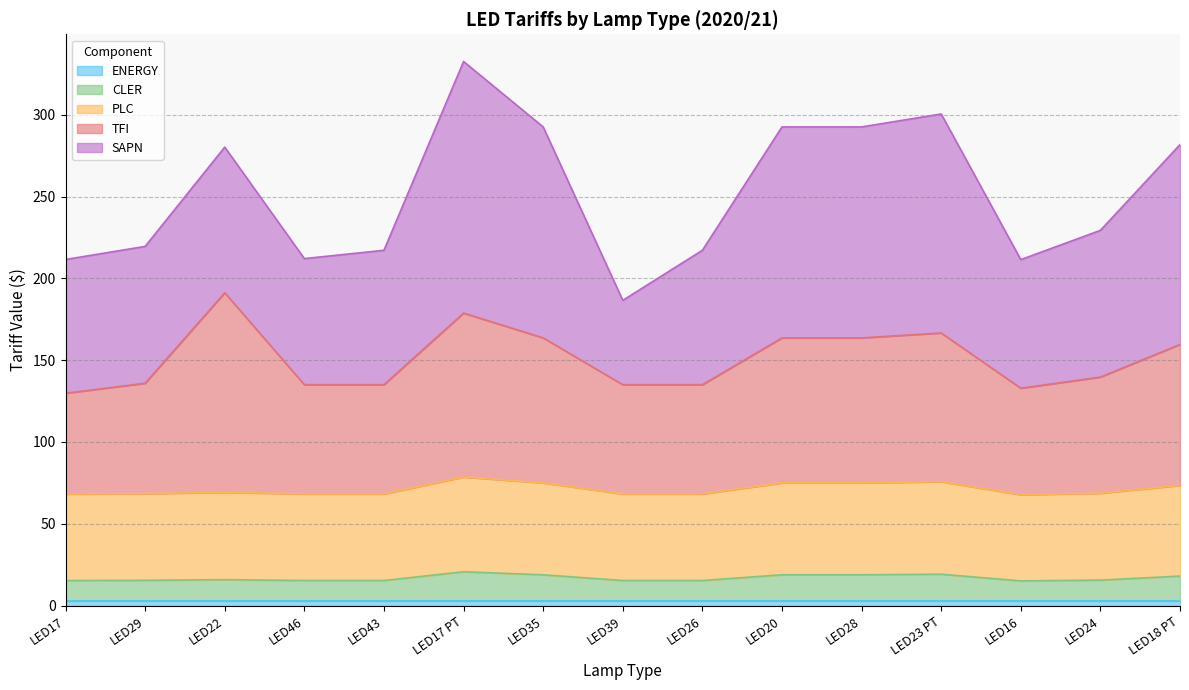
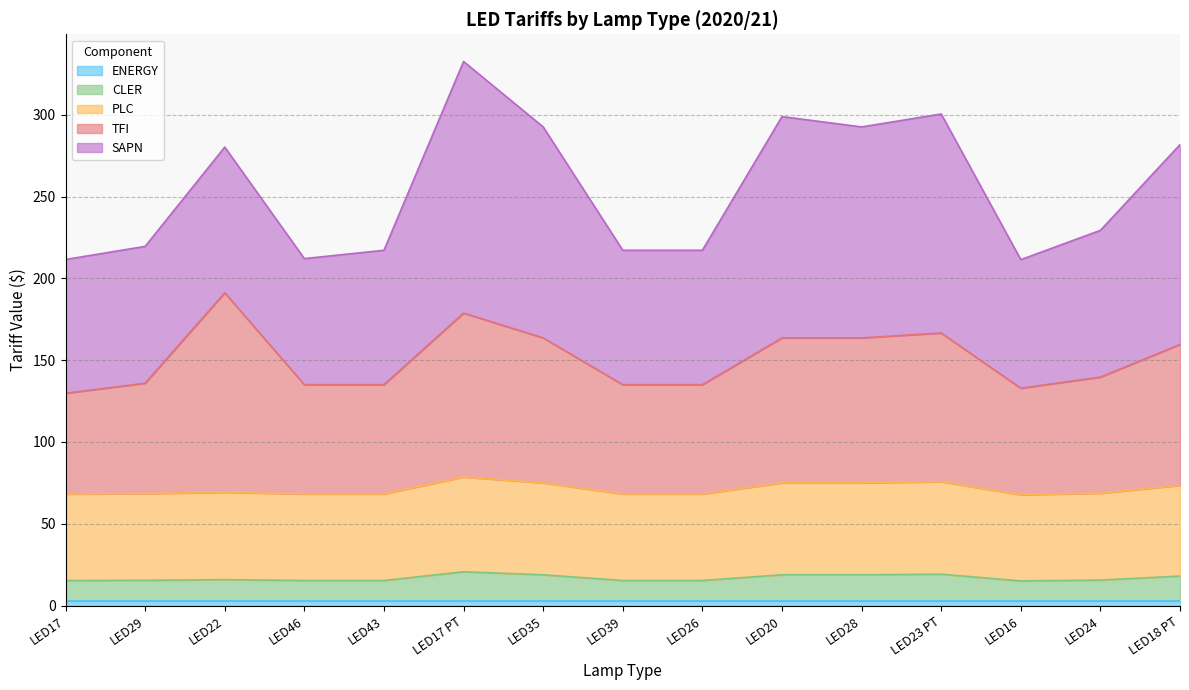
  {
    "ENERGY": {
      "LED17": 3,
      "LED29": 3,
      "LED22": 3,
      "LED46": 3,
      "LED43": 3,
      "LED17 PT": 3,
      "LED35": 3,
      "LED39": 3,
      "LED26": 3,
      "LED20": 3,
      "LED28": 3,
      "LED23 PT": 3,
      "LED16": 3,
      "LED24": 3,
      "LED18 PT": 3
    },
    "CLER": {
      "LED17": 12,
      "LED29": 12,
      "LED22": 13,
      "LED46": 12,
      "LED43": 12,
      "LED17 PT": 18,
      "LED35": 16,
      "LED39": 12,
      "LED26": 12,
      "LED20": 16,
      "LED28": 16,
      "LED23 PT": 16,
      "LED16": 12,
      "LED24": 13,
      "LED18 PT": 15
    },
    "PLC": {
      "LED17": 53,
      "LED29": 53,
      "LED22": 53,
      "LED46": 53,
      "LED43": 53,
      "LED17 PT": 58,
      "LED35": 56,
      "LED39": 53,
      "LED26": 53,
      "LED20": 56,
      "LED28": 56,
      "LED23 PT": 57,
      "LED16": 53,
      "LED24": 53,
      "LED18 PT": 55
    },
    "TFI": {
      "LED17": 62,
      "LED29": 67,
      "LED22": 122,
      "LED46": 67,
      "LED43": 67,
      "LED17 PT": 100,
      "LED35": 89,
      "LED39": 67,
      "LED26": 67,
      "LED20": 89,
      "LED28": 89,
      "LED23 PT": 91,
      "LED16": 65,
      "LED24": 71,
      "LED18 PT": 86
    },
    "SAPN": {
      "LED17": 82,
      "LED29": 84,
      "LED22": 89,
      "LED46": 77,
      "LED43": 82,
      "LED17 PT": 154,
      "LED35": 129,
-     "LED39": 52,
+     "LED39": 82,
      "LED26": 82,
-     "LED20": 129,
+     "LED20": 135,
      "LED28": 129,
      "LED23 PT": 134,
      "LED16": 79,
      "LED24": 90,
      "LED18 PT": 122
    }
  }
